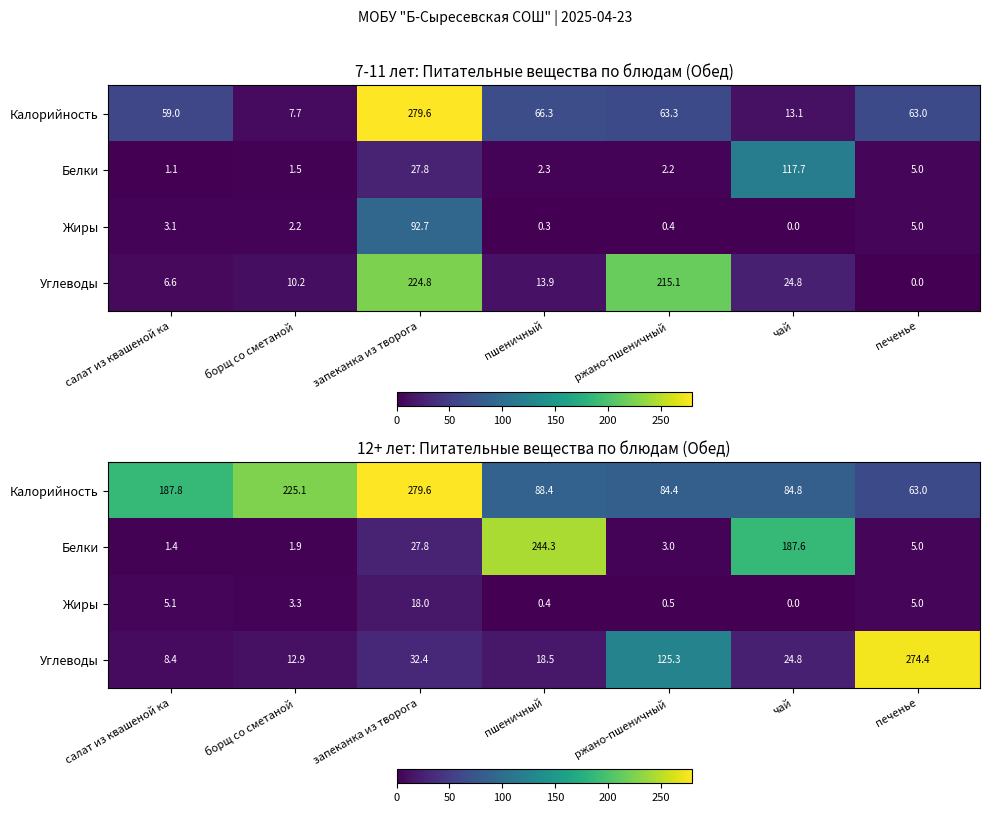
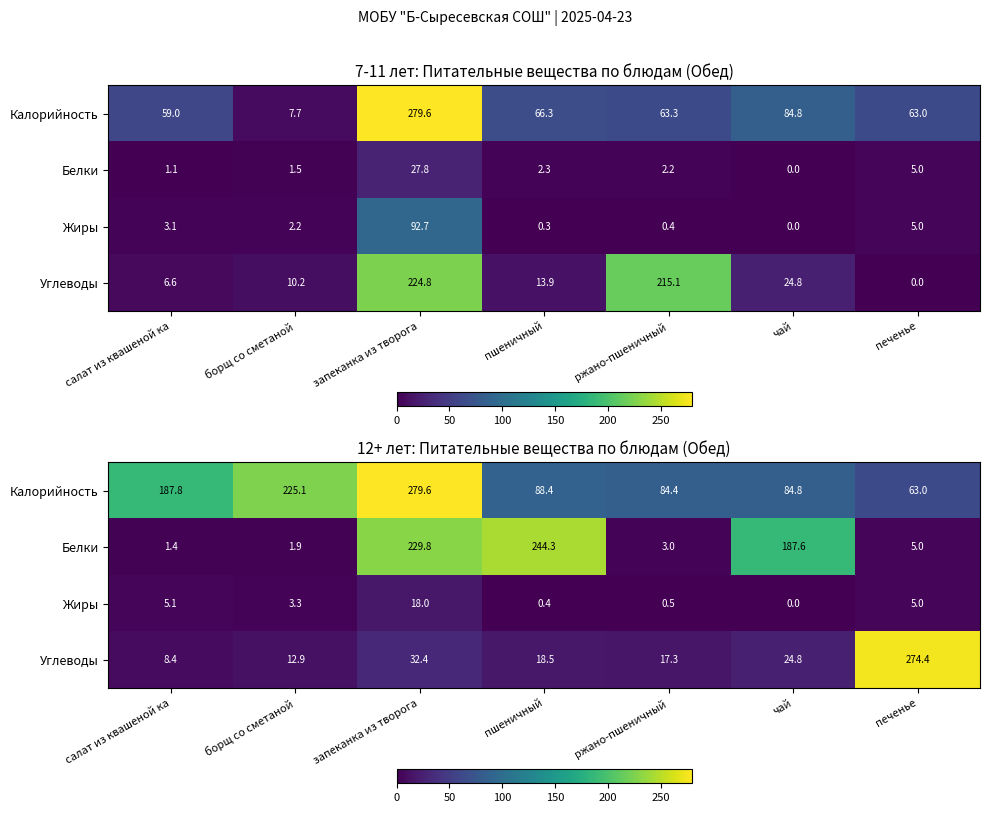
  {
    "7-11 лет: Питательные вещества по блюдам (Обед)": {
      "Калорийность": {
        "салат из квашеной ка": 59.0,
        "борщ со сметаной": 7.7,
        "запеканка из творога": 279.6,
        "пшеничный": 66.3,
        "ржано-пшеничный": 63.3,
-       "чай": 13.1,
+       "чай": 84.8,
        "печенье": 63.0
      },
      "Белки": {
        "салат из квашеной ка": 1.1,
        "борщ со сметаной": 1.5,
        "запеканка из творога": 27.8,
        "пшеничный": 2.3,
        "ржано-пшеничный": 2.2,
-       "чай": 117.7,
+       "чай": 0.0,
        "печенье": 5.0
      },
      "Жиры": {
        "салат из квашеной ка": 3.1,
        "борщ со сметаной": 2.2,
        "запеканка из творога": 92.7,
        "пшеничный": 0.3,
        "ржано-пшеничный": 0.4,
        "чай": 0.0,
        "печенье": 5.0
      },
      "Углеводы": {
        "салат из квашеной ка": 6.6,
        "борщ со сметаной": 10.2,
        "запеканка из творога": 224.8,
        "пшеничный": 13.9,
        "ржано-пшеничный": 215.1,
        "чай": 24.8,
        "печенье": 0.0
      }
    },
    "12+ лет: Питательные вещества по блюдам (Обед)": {
      "Калорийность": {
        "салат из квашеной ка": 187.8,
        "борщ со сметаной": 225.1,
        "запеканка из творога": 279.6,
        "пшеничный": 88.4,
        "ржано-пшеничный": 84.4,
        "чай": 84.8,
        "печенье": 63.0
      },
      "Белки": {
        "салат из квашеной ка": 1.4,
        "борщ со сметаной": 1.9,
-       "запеканка из творога": 27.8,
+       "запеканка из творога": 229.8,
        "пшеничный": 244.3,
        "ржано-пшеничный": 3.0,
        "чай": 187.6,
        "печенье": 5.0
      },
      "Жиры": {
        "салат из квашеной ка": 5.1,
        "борщ со сметаной": 3.3,
        "запеканка из творога": 18.0,
        "пшеничный": 0.4,
        "ржано-пшеничный": 0.5,
        "чай": 0.0,
        "печенье": 5.0
      },
      "Углеводы": {
        "салат из квашеной ка": 8.4,
        "борщ со сметаной": 12.9,
        "запеканка из творога": 32.4,
        "пшеничный": 18.5,
-       "ржано-пшеничный": 125.3,
+       "ржано-пшеничный": 17.3,
        "чай": 24.8,
        "печенье": 274.4
      }
    }
  }
